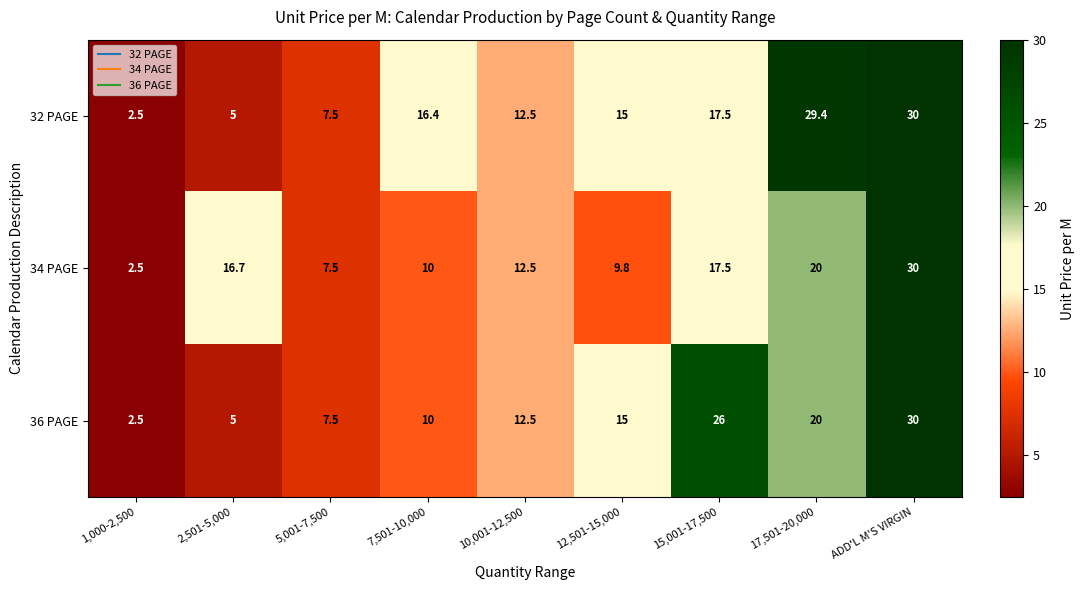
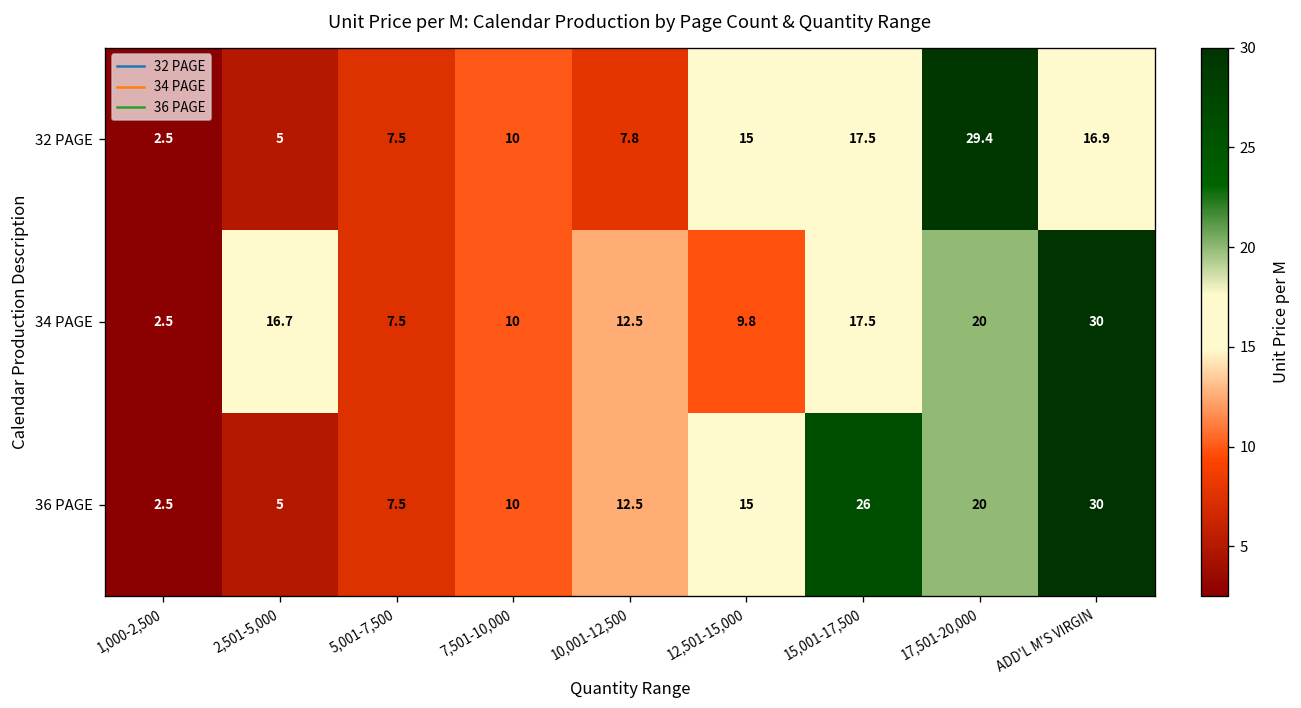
  {
    "32 PAGE": {
      "1,000-2,500": 2.5,
      "2,501-5,000": 5,
      "5,001-7,500": 7.5,
-     "7,501-10,000": 16.4,
-     "10,001-12,500": 12.5,
+     "7,501-10,000": 10,
+     "10,001-12,500": 7.8,
      "12,501-15,000": 15,
      "15,001-17,500": 17.5,
      "17,501-20,000": 29.4,
-     "ADD'L M'S VIRGIN": 30
+     "ADD'L M'S VIRGIN": 16.9
    },
    "34 PAGE": {
      "1,000-2,500": 2.5,
      "2,501-5,000": 16.7,
      "5,001-7,500": 7.5,
      "7,501-10,000": 10,
      "10,001-12,500": 12.5,
      "12,501-15,000": 9.8,
      "15,001-17,500": 17.5,
      "17,501-20,000": 20,
      "ADD'L M'S VIRGIN": 30
    },
    "36 PAGE": {
      "1,000-2,500": 2.5,
      "2,501-5,000": 5,
      "5,001-7,500": 7.5,
      "7,501-10,000": 10,
      "10,001-12,500": 12.5,
      "12,501-15,000": 15,
      "15,001-17,500": 26,
      "17,501-20,000": 20,
      "ADD'L M'S VIRGIN": 30
    }
  }
